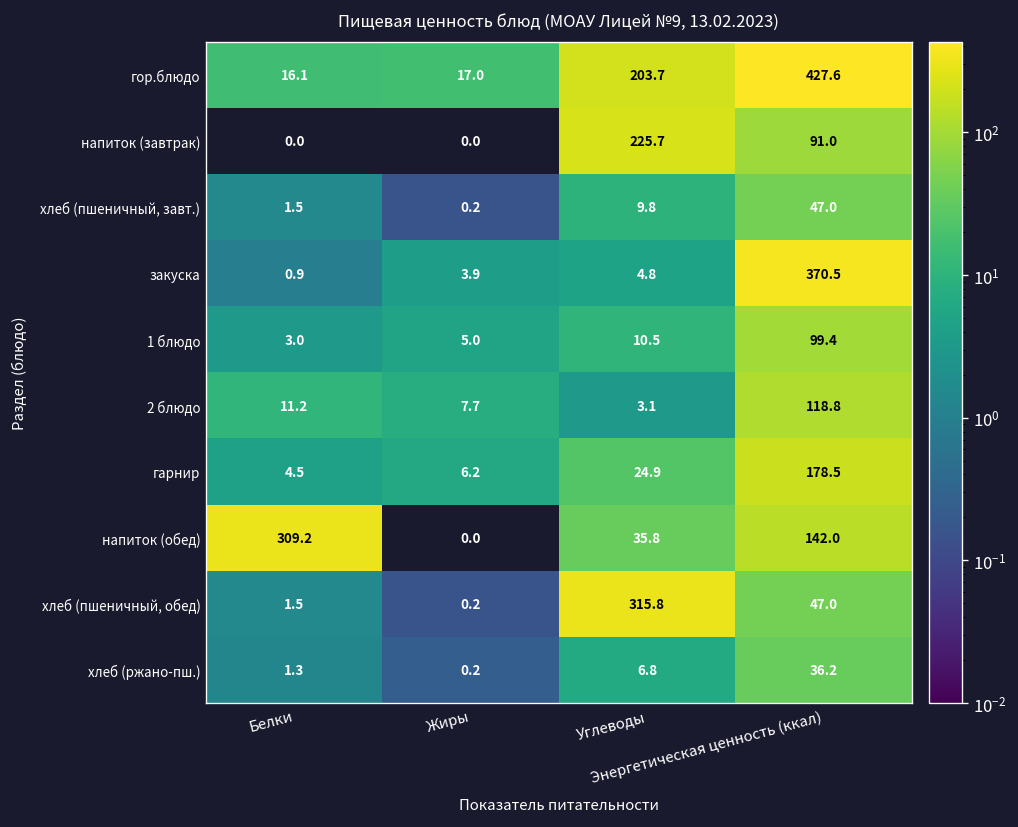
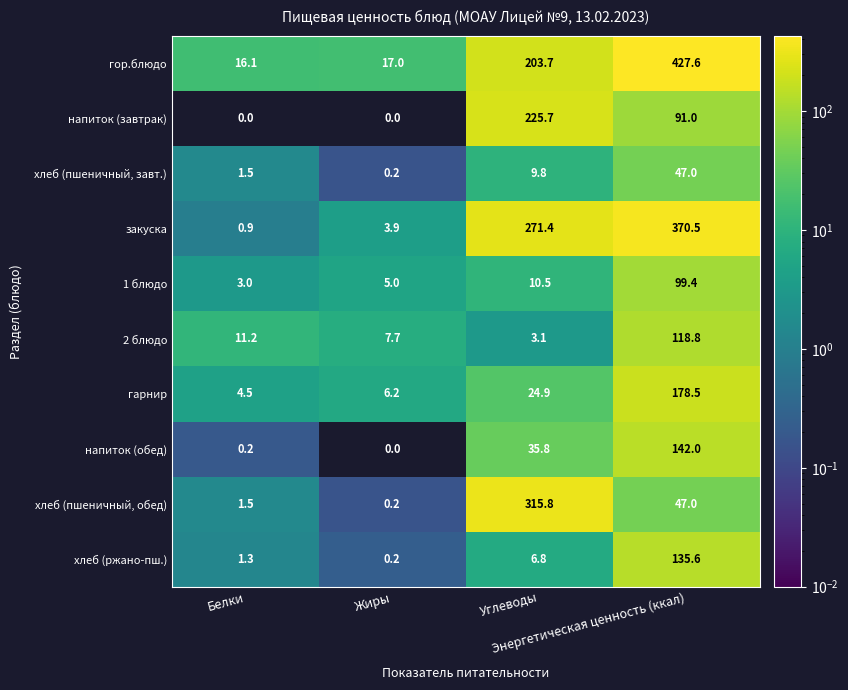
  {
    "гор.блюдо": {
      "Белки": 16.1,
      "Жиры": 17.0,
      "Углеводы": 203.7,
      "Энергетическая ценность (ккал)": 427.6
    },
    "напиток (завтрак)": {
      "Белки": 0.0,
      "Жиры": 0.0,
      "Углеводы": 225.7,
      "Энергетическая ценность (ккал)": 91.0
    },
    "хлеб (пшеничный, завт.)": {
      "Белки": 1.5,
      "Жиры": 0.2,
      "Углеводы": 9.8,
      "Энергетическая ценность (ккал)": 47.0
    },
    "закуска": {
      "Белки": 0.9,
      "Жиры": 3.9,
-     "Углеводы": 4.8,
+     "Углеводы": 271.4,
      "Энергетическая ценность (ккал)": 370.5
    },
    "1 блюдо": {
      "Белки": 3.0,
      "Жиры": 5.0,
      "Углеводы": 10.5,
      "Энергетическая ценность (ккал)": 99.4
    },
    "2 блюдо": {
      "Белки": 11.2,
      "Жиры": 7.7,
      "Углеводы": 3.1,
      "Энергетическая ценность (ккал)": 118.8
    },
    "гарнир": {
      "Белки": 4.5,
      "Жиры": 6.2,
      "Углеводы": 24.9,
      "Энергетическая ценность (ккал)": 178.5
    },
    "напиток (обед)": {
-     "Белки": 309.2,
+     "Белки": 0.2,
      "Жиры": 0.0,
      "Углеводы": 35.8,
      "Энергетическая ценность (ккал)": 142.0
    },
    "хлеб (пшеничный, обед)": {
      "Белки": 1.5,
      "Жиры": 0.2,
      "Углеводы": 315.8,
      "Энергетическая ценность (ккал)": 47.0
    },
    "хлеб (ржано-пш.)": {
      "Белки": 1.3,
      "Жиры": 0.2,
      "Углеводы": 6.8,
-     "Энергетическая ценность (ккал)": 36.2
+     "Энергетическая ценность (ккал)": 135.6
    }
  }
